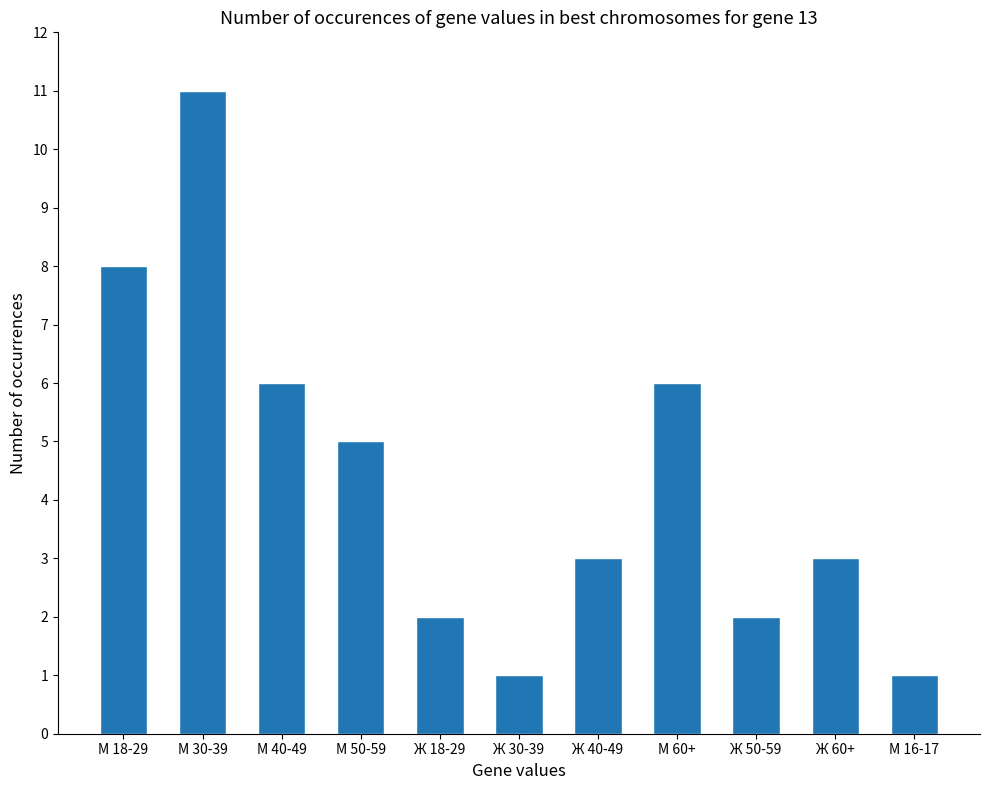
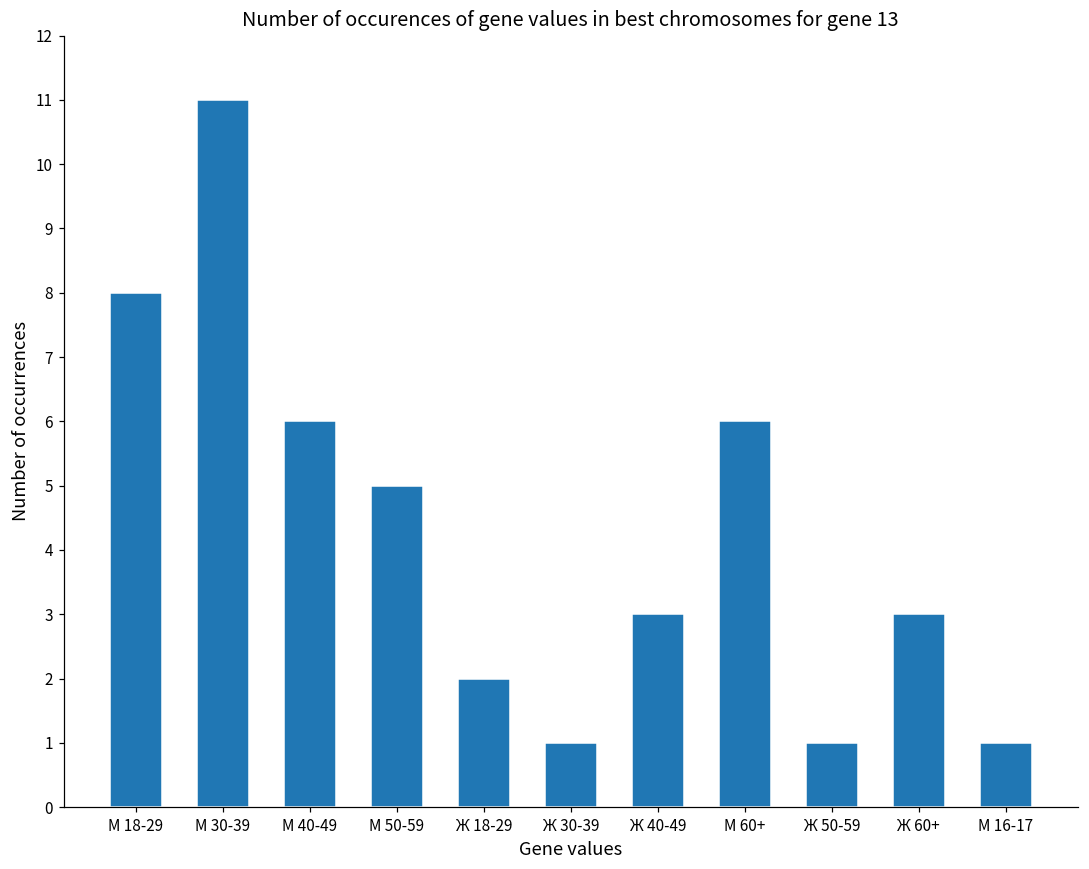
  {
    "М 18-29": 8,
    "М 30-39": 11,
    "М 40-49": 6,
    "М 50-59": 5,
    "Ж 18-29": 2,
    "Ж 30-39": 1,
    "Ж 40-49": 3,
    "М 60+": 6,
-   "Ж 50-59": 2,
+   "Ж 50-59": 1,
    "Ж 60+": 3,
    "М 16-17": 1
  }
